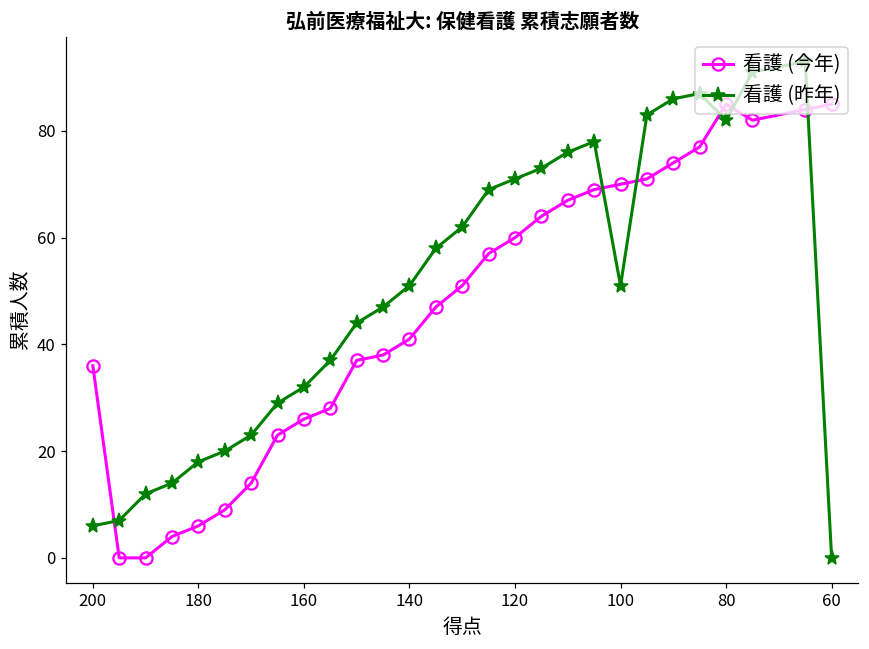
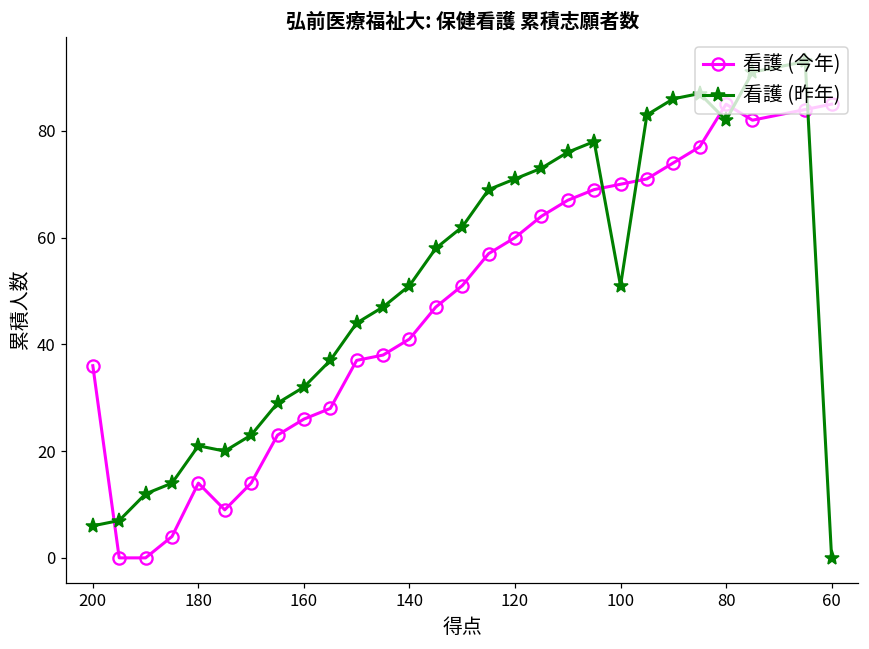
  {
    "看護 (今年)": {
      "200": 36,
-     "180": 6,
+     "180": 14,
      "160": 26,
      "140": 41,
      "120": 60,
      "100": 70
    },
    "看護 (昨年)": {
      "200": 6,
-     "180": 18,
+     "180": 21,
      "160": 32,
      "140": 51,
      "120": 71,
      "100": 51,
      "80": 82,
      "60": 0
    }
  }
